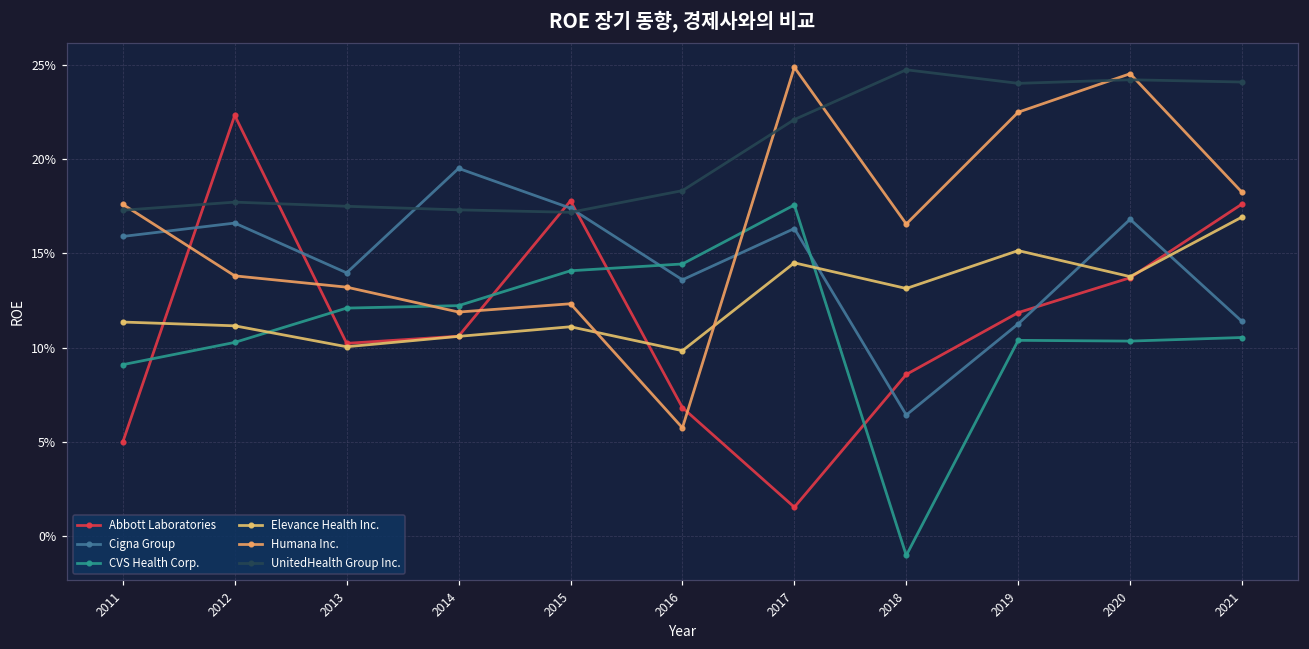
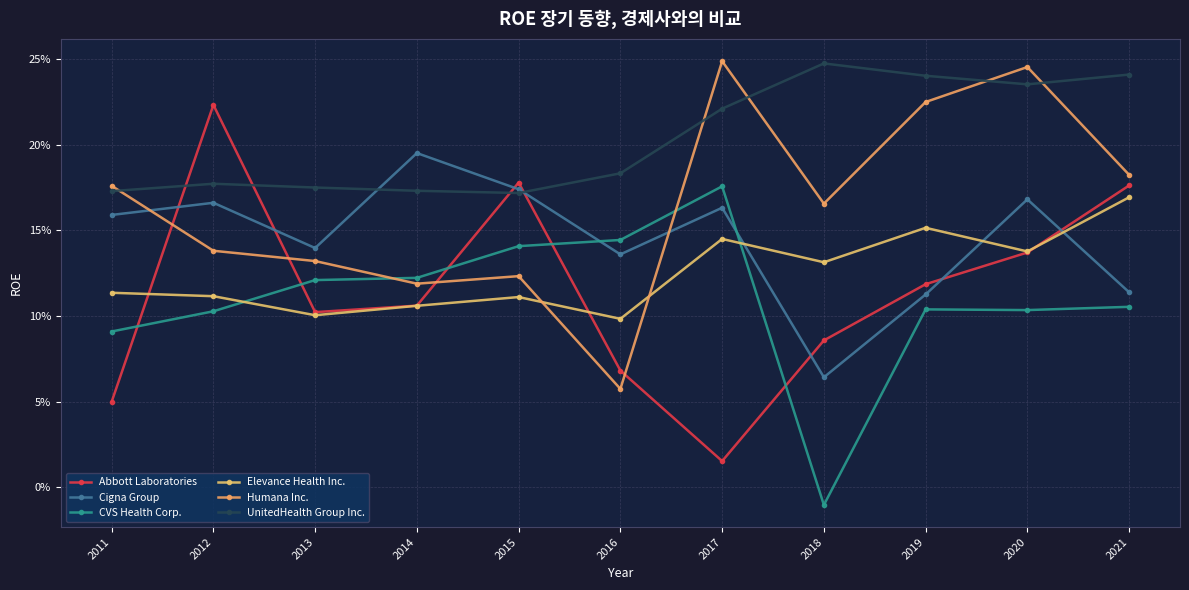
  {
    "Abbott Laboratories": {
      "2011": "5.0%",
      "2012": "22.3%",
      "2013": "10.2%",
      "2015": "17.8%",
      "2016": "6.8%",
      "2017": "1.5%",
      "2018": "8.6%",
      "2019": "11.9%",
      "2021": "17.6%"
    },
    "UnitedHealth Group Inc.": {
      "2011": "17.3%",
      "2012": "17.7%",
      "2013": "17.5%",
      "2014": "17.3%",
      "2015": "17.2%",
      "2016": "18.3%",
      "2017": "22.1%",
      "2018": "24.7%",
      "2019": "24.0%",
-     "2020": "24.2%",
+     "2020": "23.5%",
      "2021": "24.1%"
    }
  }
